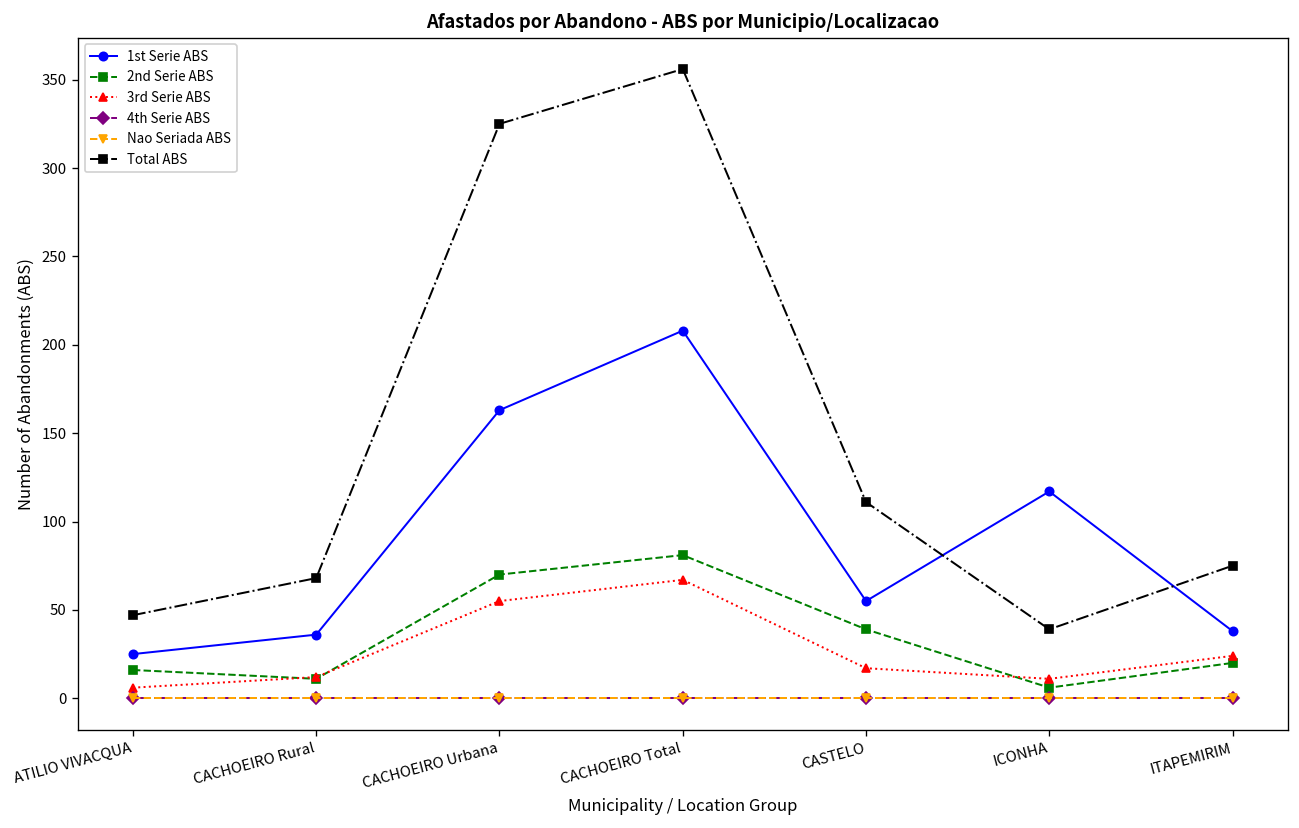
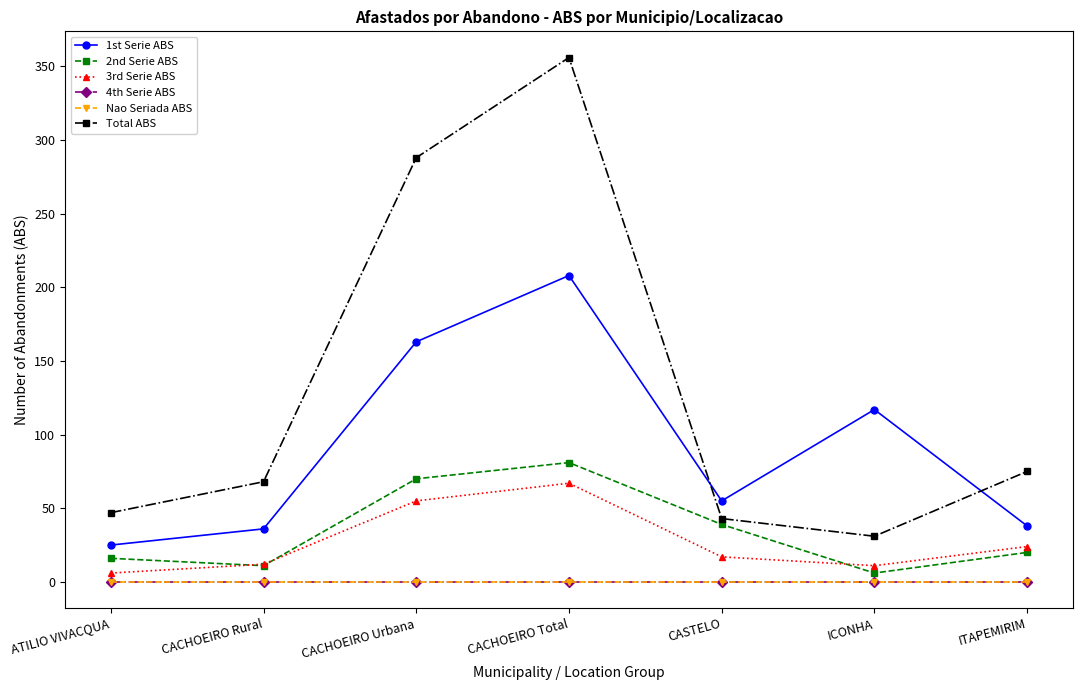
  {
    "1st Serie ABS": {
      "ATILIO VIVACQUA": 25,
      "CACHOEIRO Rural": 36,
      "CACHOEIRO Urbana": 163,
      "CACHOEIRO Total": 208,
      "CASTELO": 55,
      "ICONHA": 117,
      "ITAPEMIRIM": 38
    },
    "2nd Serie ABS": {
      "ATILIO VIVACQUA": 16,
      "CACHOEIRO Urbana": 70,
      "CACHOEIRO Total": 81,
      "CASTELO": 39,
      "ICONHA": 6,
      "ITAPEMIRIM": 20
    },
    "3rd Serie ABS": {
      "ATILIO VIVACQUA": 6,
      "CACHOEIRO Urbana": 55,
      "CACHOEIRO Total": 67,
      "CASTELO": 17,
      "ICONHA": 11,
      "ITAPEMIRIM": 24
    },
    "Nao Seriada ABS": {
      "ATILIO VIVACQUA": 0,
      "CACHOEIRO Rural": 0,
      "CACHOEIRO Urbana": 0,
      "CACHOEIRO Total": 0,
      "CASTELO": 0,
      "ICONHA": 0,
      "ITAPEMIRIM": 0
    },
    "Total ABS": {
      "ATILIO VIVACQUA": 47,
      "CACHOEIRO Rural": 68,
-     "CACHOEIRO Urbana": 325,
+     "CACHOEIRO Urbana": 288,
      "CACHOEIRO Total": 356,
-     "CASTELO": 111,
-     "ICONHA": 39,
+     "CASTELO": 43,
+     "ICONHA": 31,
      "ITAPEMIRIM": 75
    }
  }
